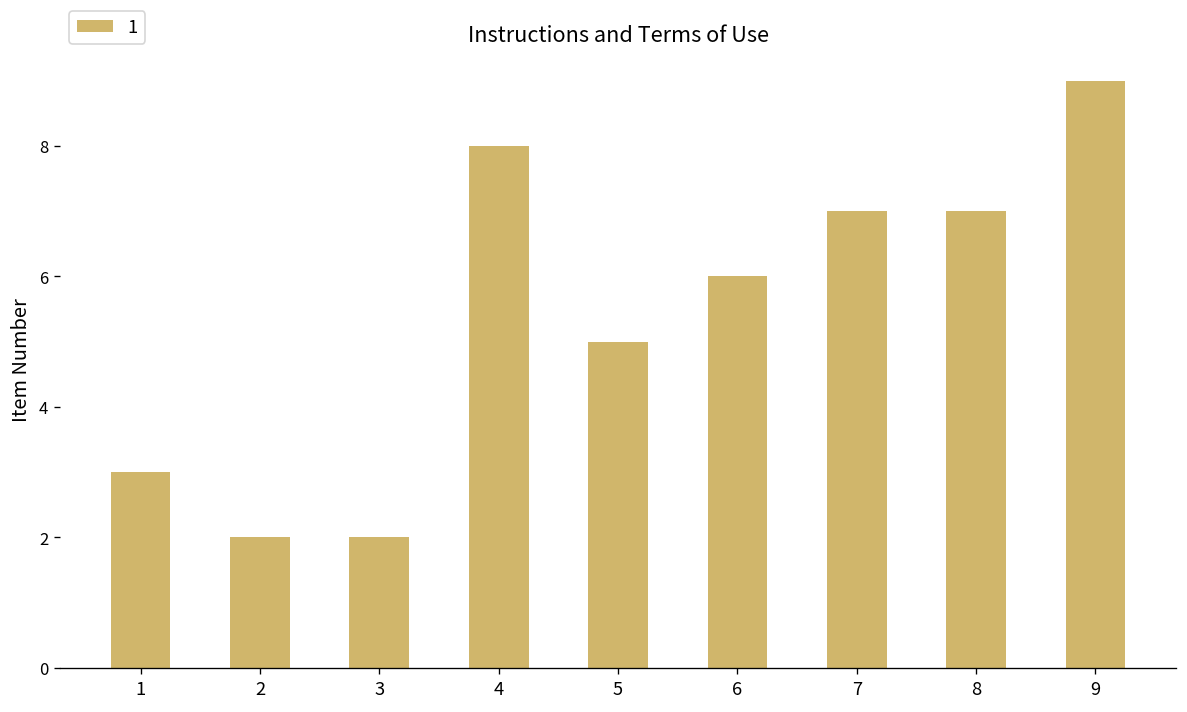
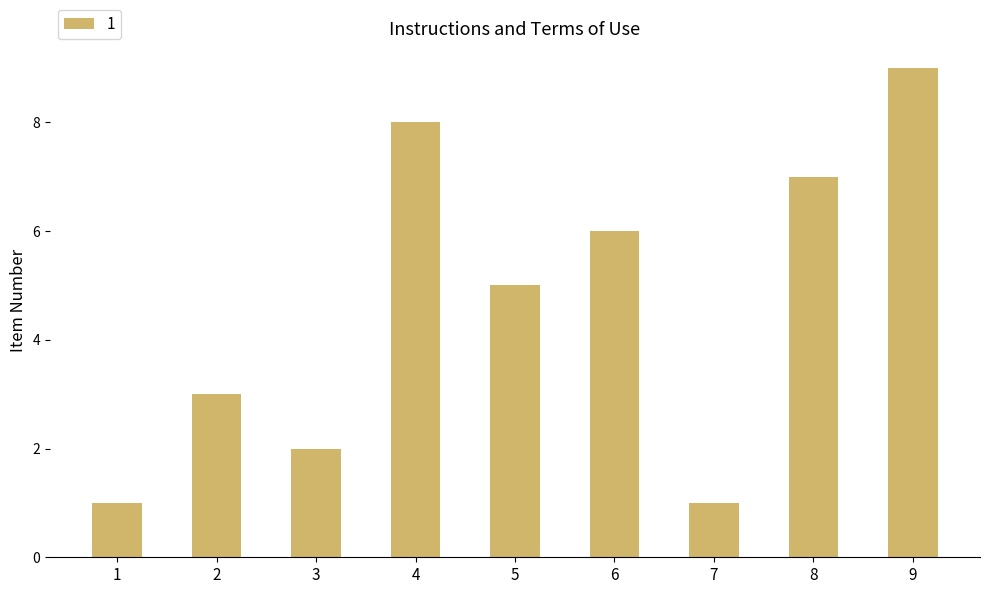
  {
-   "1": 3,
-   "2": 2,
+   "1": 1,
+   "2": 3,
    "3": 2,
    "4": 8,
    "5": 5,
    "6": 6,
-   "7": 7,
+   "7": 1,
    "8": 7,
    "9": 9
  }
